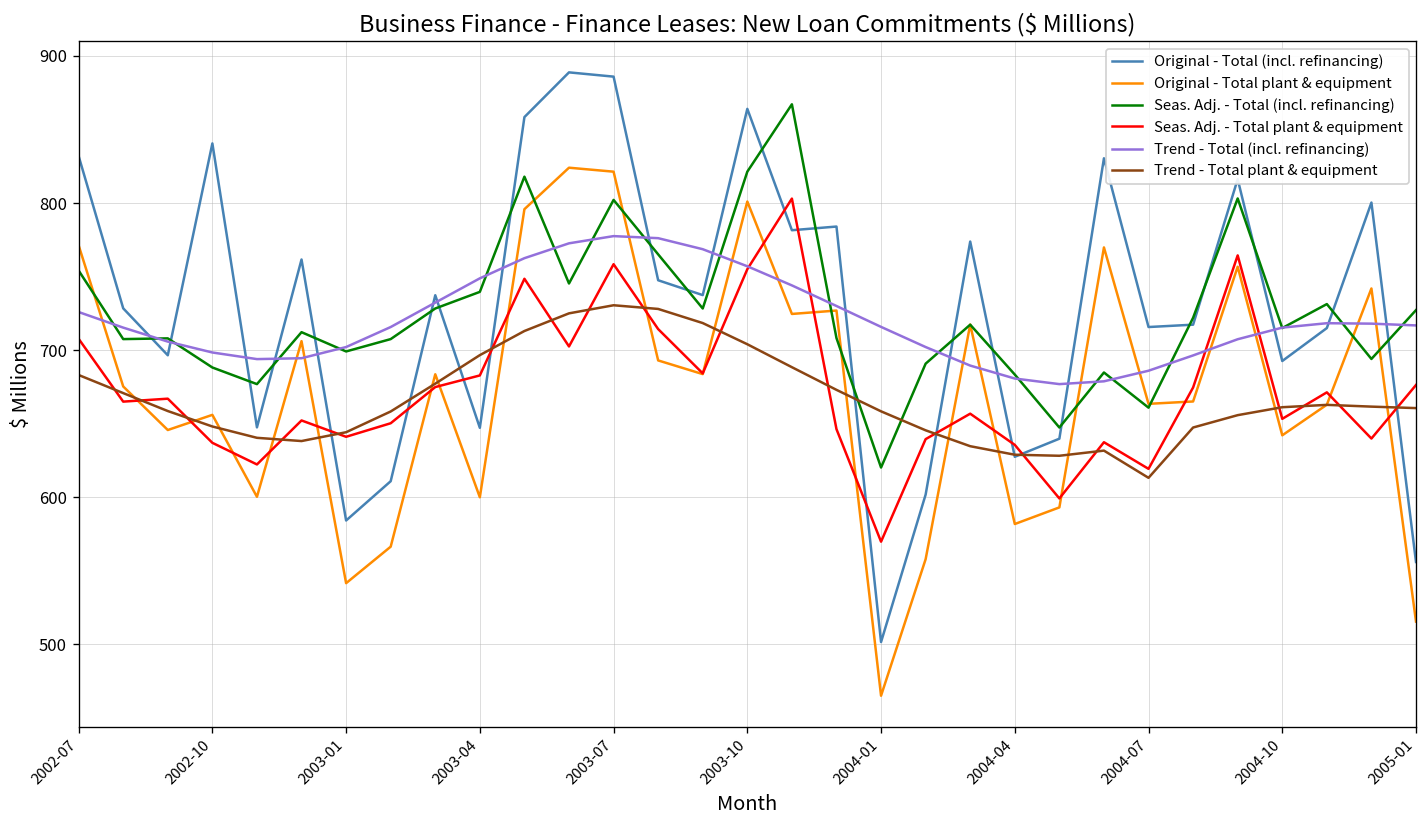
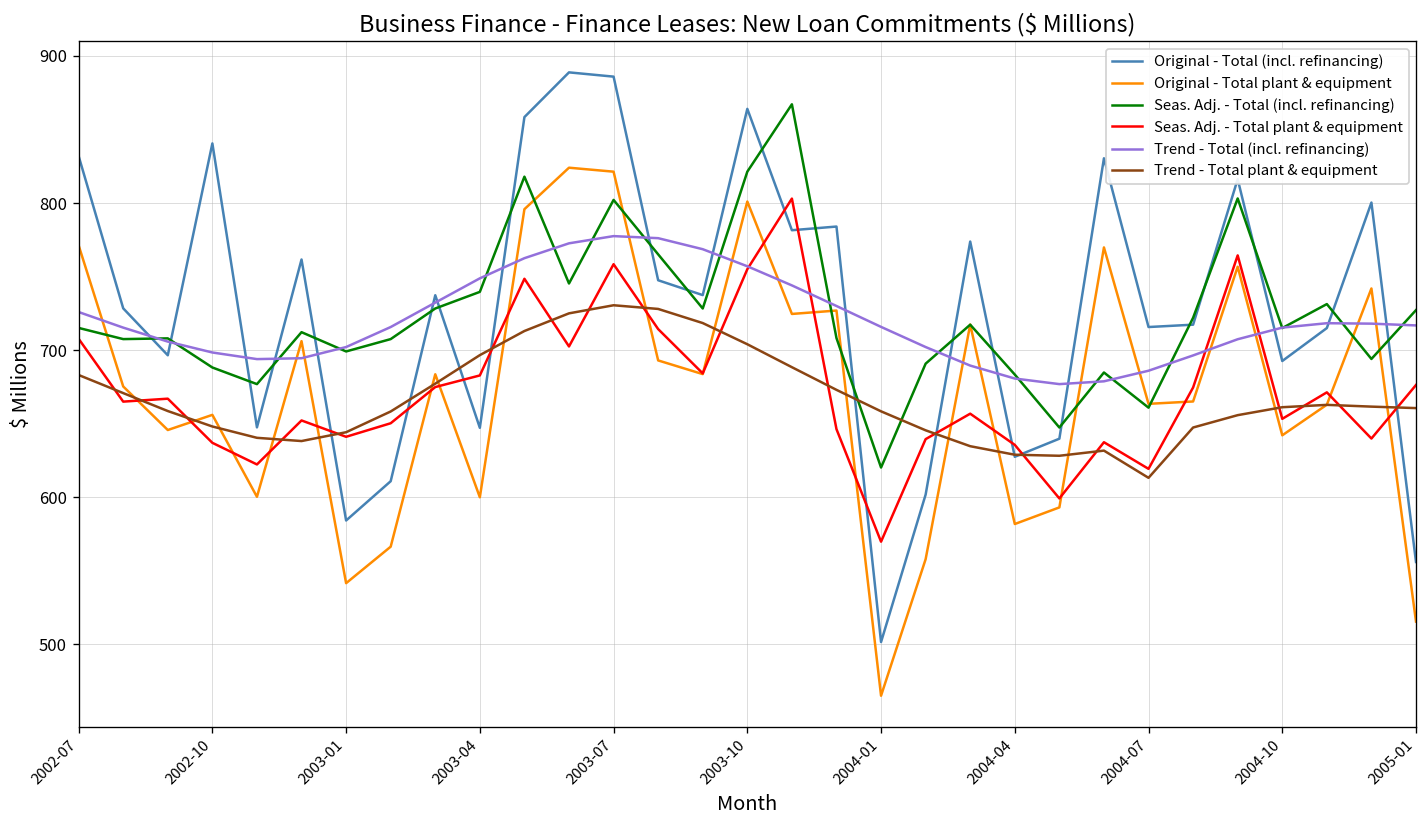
  {
    "Original - Total (incl. refinancing)": {
      "2002-07": 832,
      "2002-10": 841,
      "2003-01": 584,
      "2003-04": 647,
      "2003-07": 886,
      "2003-10": 864,
      "2004-01": 502,
      "2004-07": 716,
      "2004-10": 693,
      "2005-01": 556
    },
    "Original - Total plant & equipment": {
      "2002-07": 771,
      "2002-10": 656,
      "2003-01": 542,
      "2003-04": 600,
      "2003-07": 821,
      "2003-10": 801,
      "2004-01": 465,
      "2004-04": 582,
      "2004-07": 664,
      "2004-10": 642,
      "2005-01": 516
    },
    "Seas. Adj. - Total (incl. refinancing)": {
-     "2002-07": 754,
+     "2002-07": 715,
      "2002-10": 688,
      "2003-01": 699,
      "2003-04": 740,
      "2003-07": 802,
      "2003-10": 821,
      "2004-01": 620,
      "2004-04": 683,
      "2004-07": 661,
      "2005-01": 727
    },
    "Seas. Adj. - Total plant & equipment": {
      "2002-07": 708,
      "2002-10": 637,
      "2003-01": 641,
      "2003-04": 683,
      "2003-07": 758,
      "2004-01": 570,
      "2004-04": 636,
      "2004-07": 619,
      "2004-10": 653,
      "2005-01": 676
    },
    "Trend - Total (incl. refinancing)": {
      "2002-07": 726,
      "2002-10": 698,
      "2003-01": 702,
      "2003-04": 749,
      "2003-07": 778,
      "2004-01": 716,
      "2004-04": 681,
      "2004-07": 686,
      "2005-01": 717
    },
    "Trend - Total plant & equipment": {
      "2002-07": 683,
      "2002-10": 648,
      "2003-01": 644,
      "2003-04": 697,
      "2003-07": 731,
      "2003-10": 704,
      "2004-01": 658,
      "2004-07": 613,
      "2004-10": 661,
      "2005-01": 661
    }
  }
